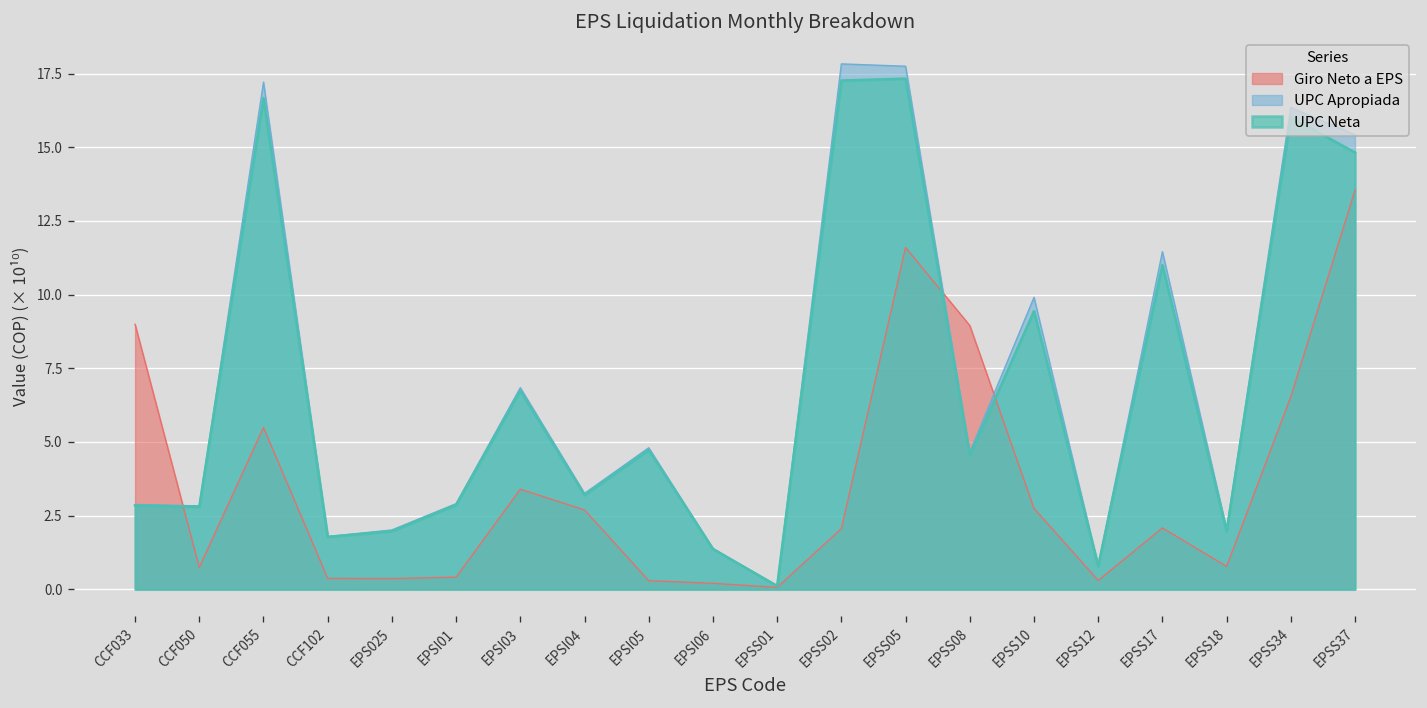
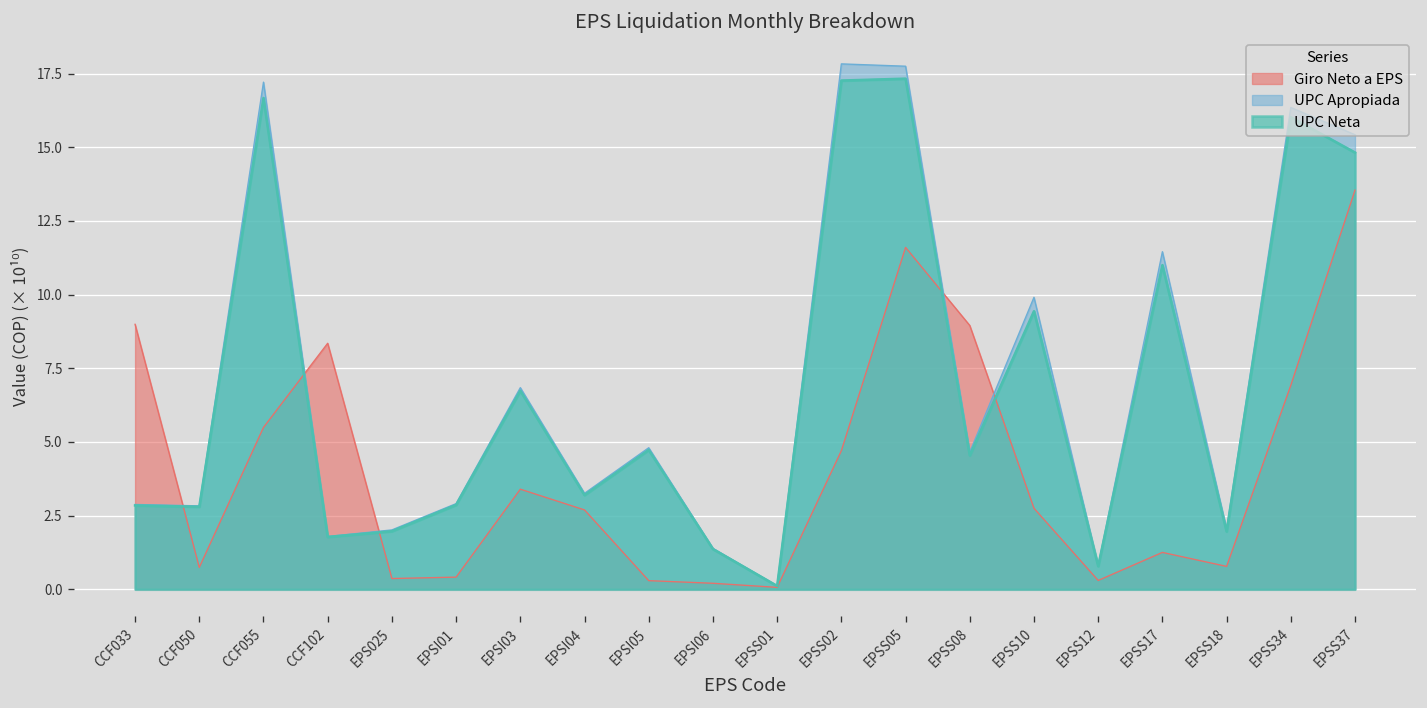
  {
    "Giro Neto a EPS": {
      "CCF033": 9.0,
      "CCF050": 0.7,
      "CCF055": 5.5,
-     "CCF102": 0.4,
+     "CCF102": 8.3,
      "EPS025": 0.4,
      "EPSI01": 0.4,
      "EPSI03": 3.4,
      "EPSI04": 2.7,
      "EPSI05": 0.3,
      "EPSI06": 0.2,
-     "EPSS02": 2.1,
+     "EPSS02": 4.7,
      "EPSS05": 11.6,
      "EPSS08": 9.0,
      "EPSS10": 2.7,
      "EPSS12": 0.3,
-     "EPSS17": 2.1,
+     "EPSS17": 1.3,
      "EPSS18": 0.8,
-     "EPSS34": 6.5,
+     "EPSS34": 6.9,
      "EPSS37": 13.5
    }
  }
